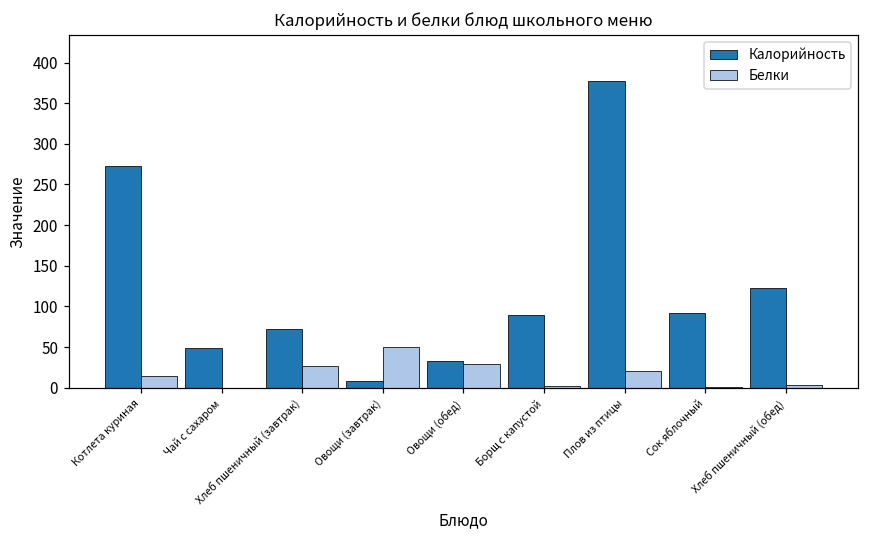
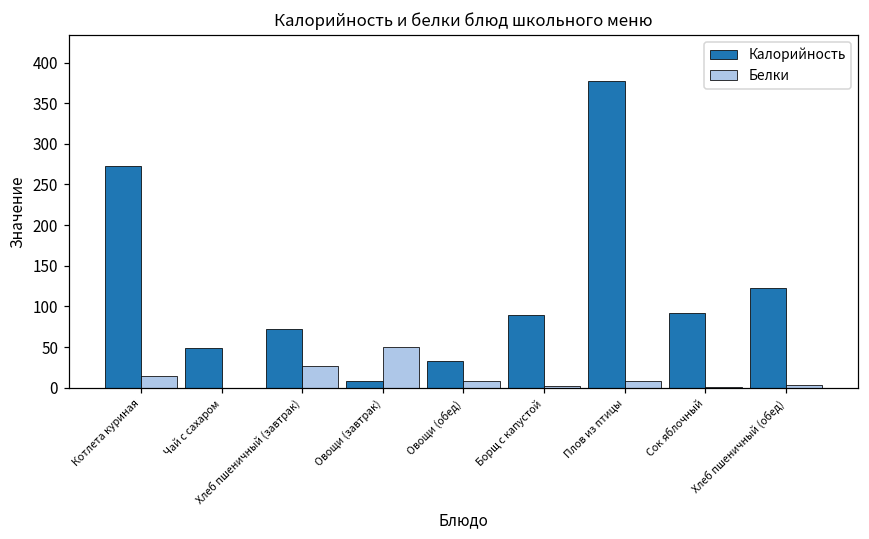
  {
    "Калорийность": {
      "Котлета куриная": 270,
      "Чай с сахаром": 50,
      "Хлеб пшеничный (завтрак)": 70,
      "Овощи (завтрак)": 10,
      "Овощи (обед)": 30,
      "Борщ с капустой": 90,
      "Плов из птицы": 380,
      "Сок яблочный": 90,
      "Хлеб пшеничный (обед)": 120
    },
    "Белки": {
      "Котлета куриная": 10,
      "Хлеб пшеничный (завтрак)": 30,
      "Овощи (завтрак)": 50,
-     "Овощи (обед)": 30,
-     "Плов из птицы": 20,
+     "Овощи (обед)": 10,
+     "Плов из птицы": 10,
      "Хлеб пшеничный (обед)": 0
    }
  }
